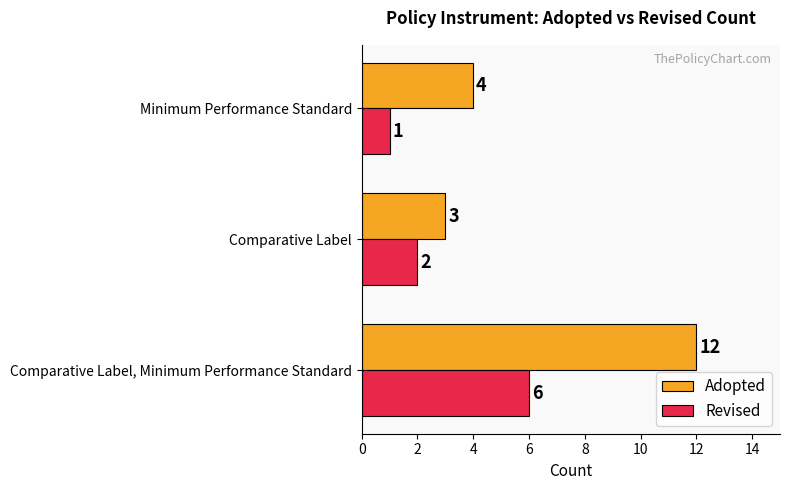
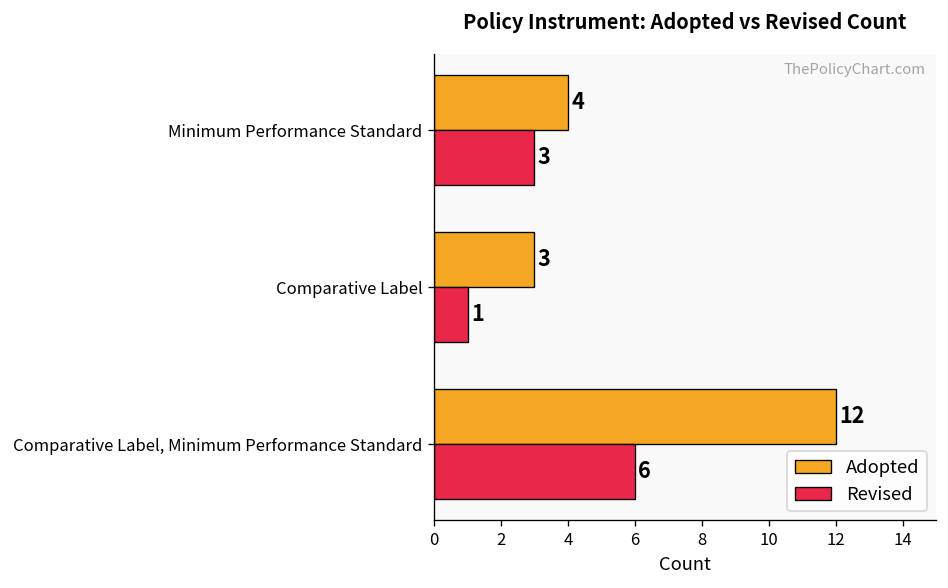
  {
    "Adopted": {
      "Minimum Performance Standard": 4,
      "Comparative Label": 3,
      "Comparative Label, Minimum Performance Standard": 12
    },
    "Revised": {
-     "Minimum Performance Standard": 1,
-     "Comparative Label": 2,
+     "Minimum Performance Standard": 3,
+     "Comparative Label": 1,
      "Comparative Label, Minimum Performance Standard": 6
    }
  }
